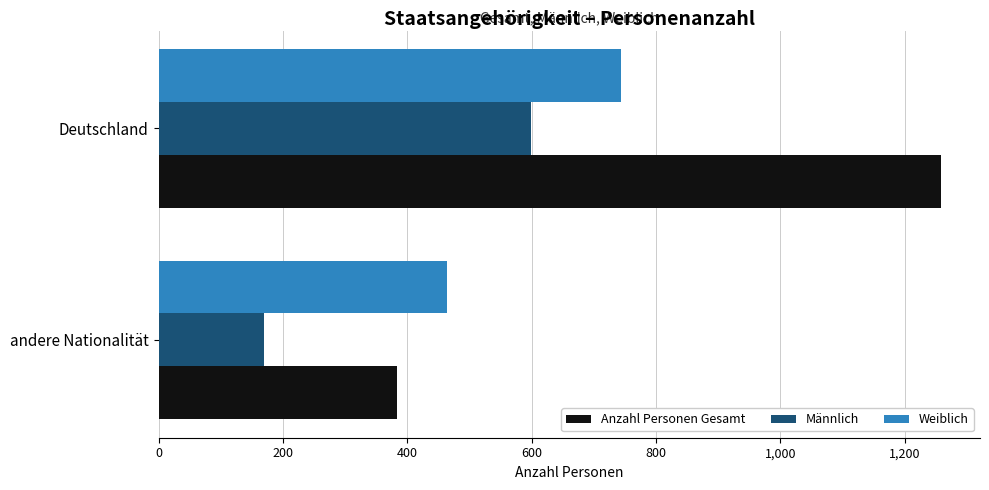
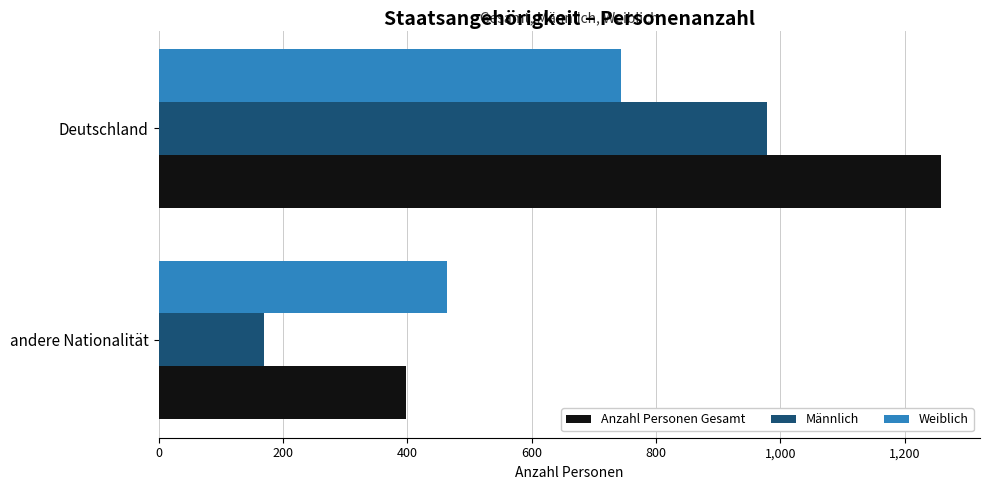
  {
    "Anzahl Personen Gesamt": {
      "Deutschland": "1,260",
-     "andere Nationalität": "380"
+     "andere Nationalität": "400"
    },
    "Männlich": {
-     "Deutschland": "600",
+     "Deutschland": "980",
      "andere Nationalität": "170"
    },
    "Weiblich": {
      "Deutschland": "740",
      "andere Nationalität": "460"
    }
  }
